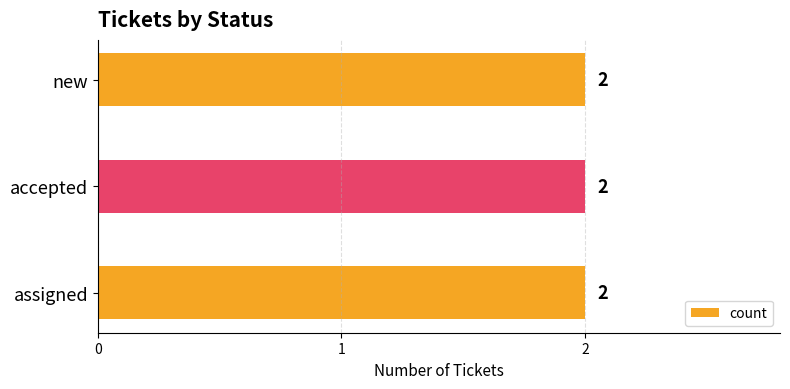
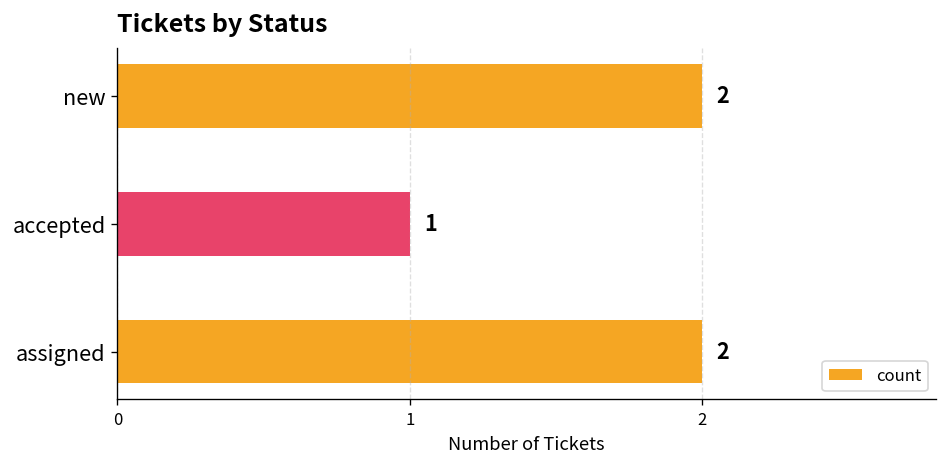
  {
    "new": 2,
-   "accepted": 2,
+   "accepted": 1,
    "assigned": 2
  }
